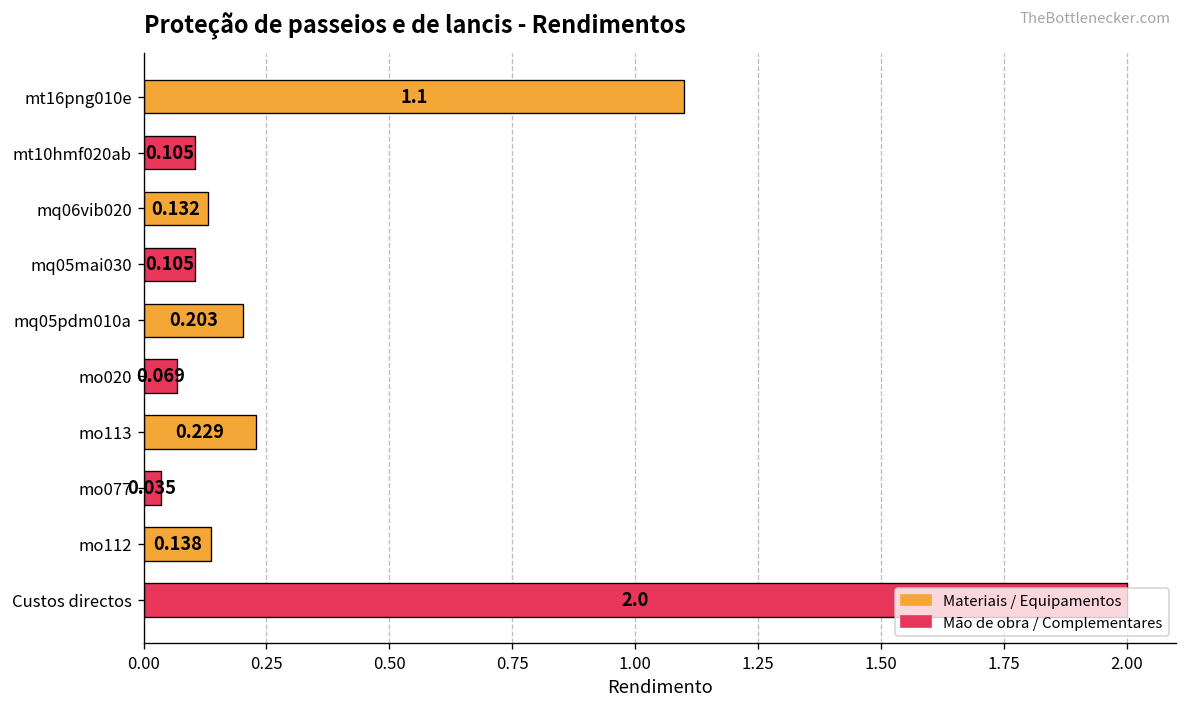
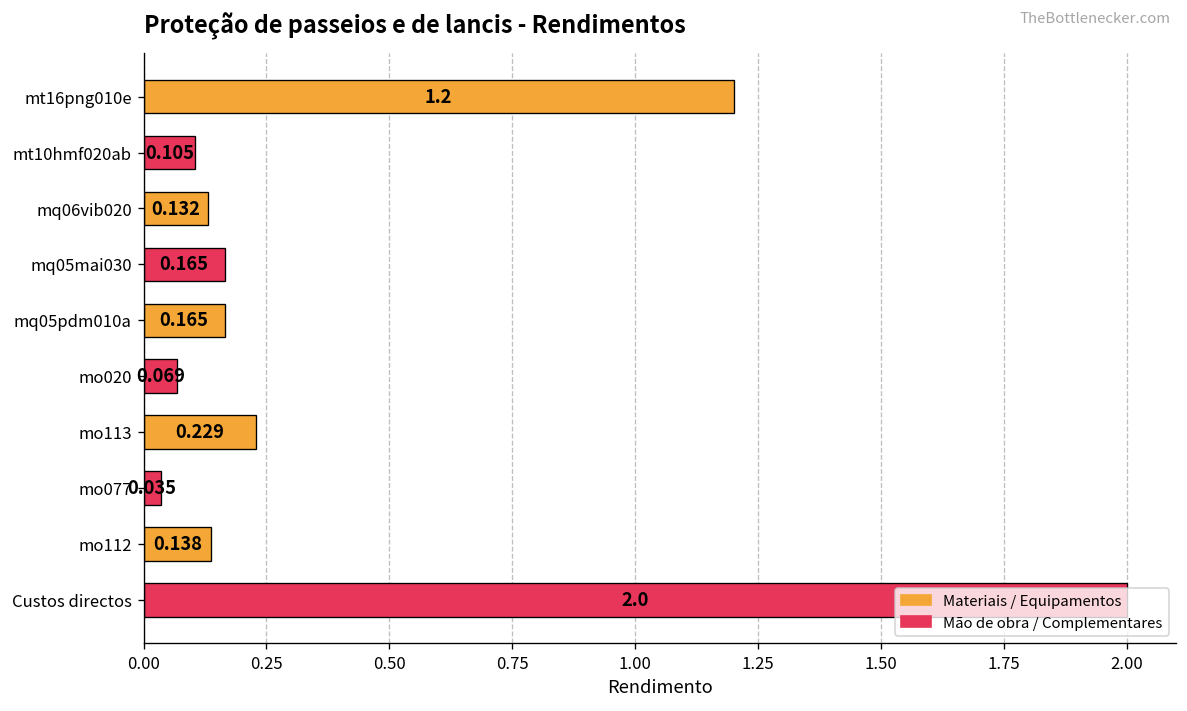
  {
-   "mt16png010e": 1.1,
+   "mt16png010e": 1.2,
    "mt10hmf020ab": 0.105,
    "mq06vib020": 0.132,
-   "mq05mai030": 0.105,
-   "mq05pdm010a": 0.203,
+   "mq05mai030": 0.165,
+   "mq05pdm010a": 0.165,
    "mo020": 0.069,
    "mo113": 0.229,
    "mo077": 0.035,
    "mo112": 0.138
  }
